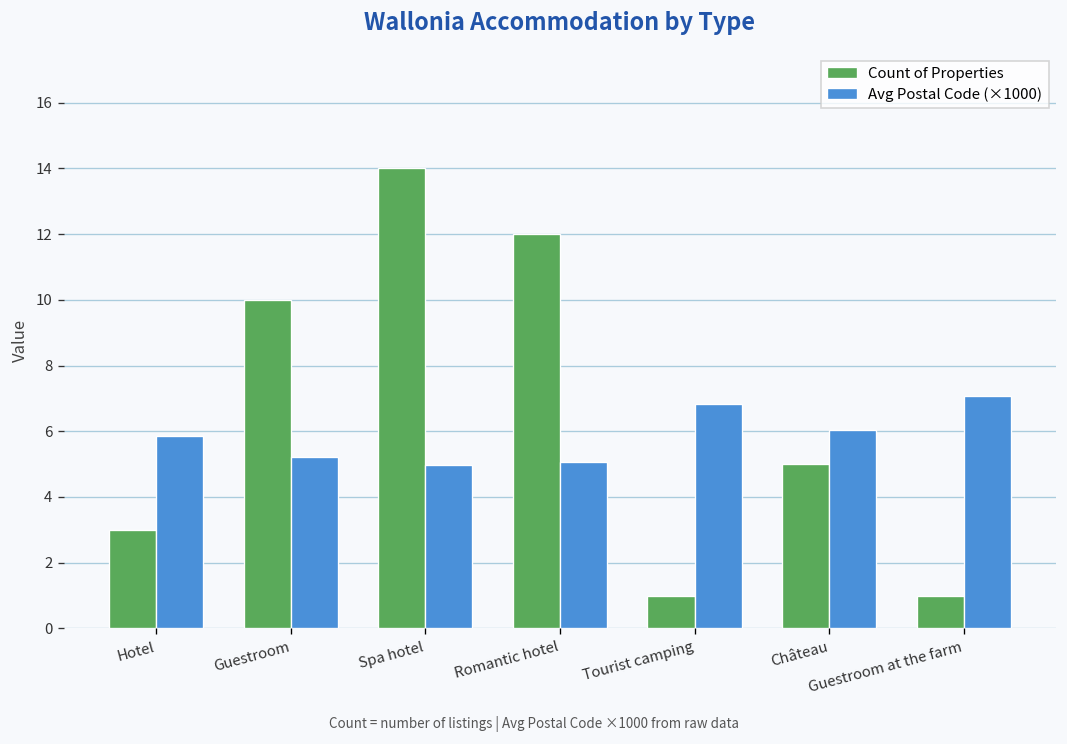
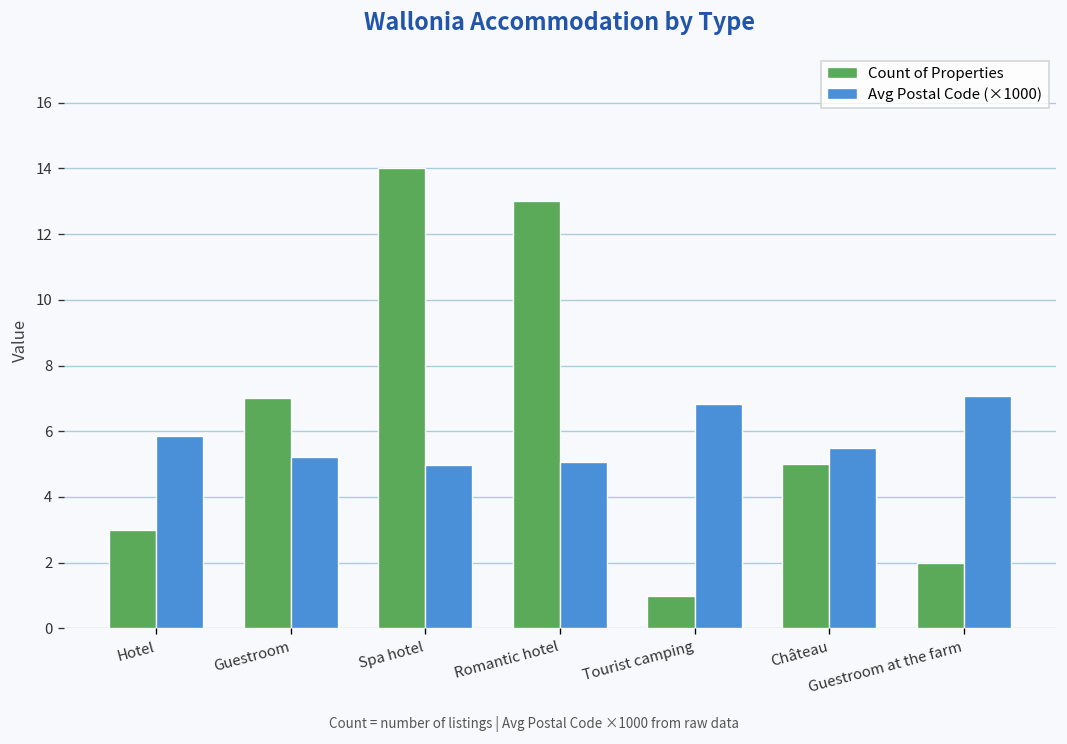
  {
    "Count of Properties": {
      "Hotel": 3,
-     "Guestroom": 10,
+     "Guestroom": 7,
      "Spa hotel": 14,
-     "Romantic hotel": 12,
+     "Romantic hotel": 13,
      "Tourist camping": 1,
      "Château": 5,
-     "Guestroom at the farm": 1
+     "Guestroom at the farm": 2
    },
    "Avg Postal Code (×1000)": {
      "Hotel": 5.8,
      "Guestroom": 5.2,
      "Spa hotel": 5.0,
      "Romantic hotel": 5.1,
      "Tourist camping": 6.8,
-     "Château": 6.0,
+     "Château": 5.5,
      "Guestroom at the farm": 7.1
    }
  }
